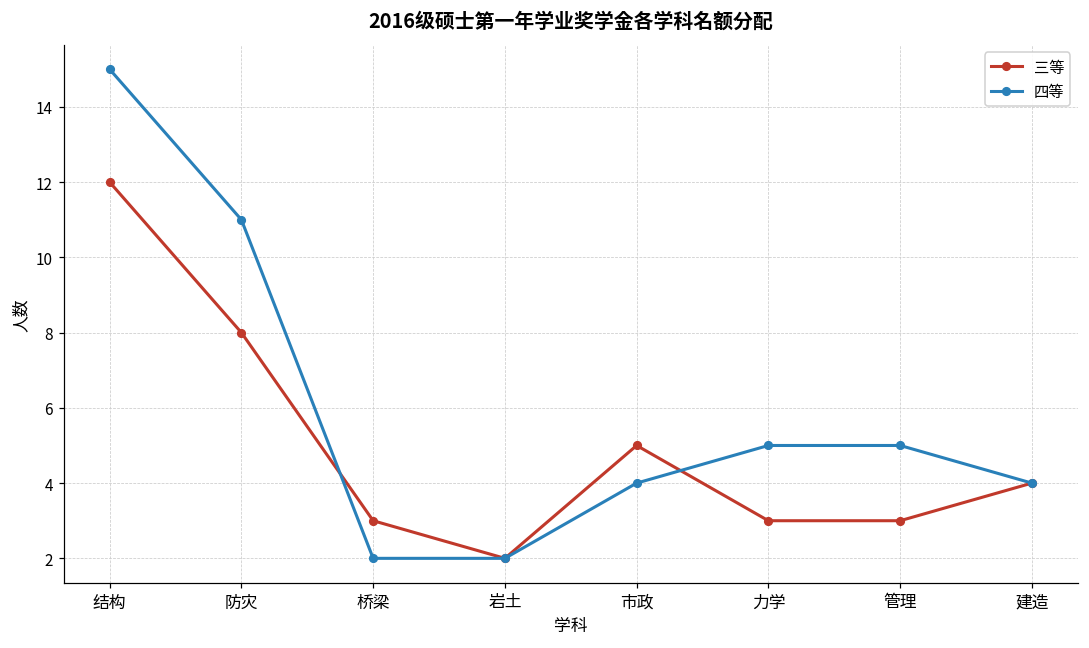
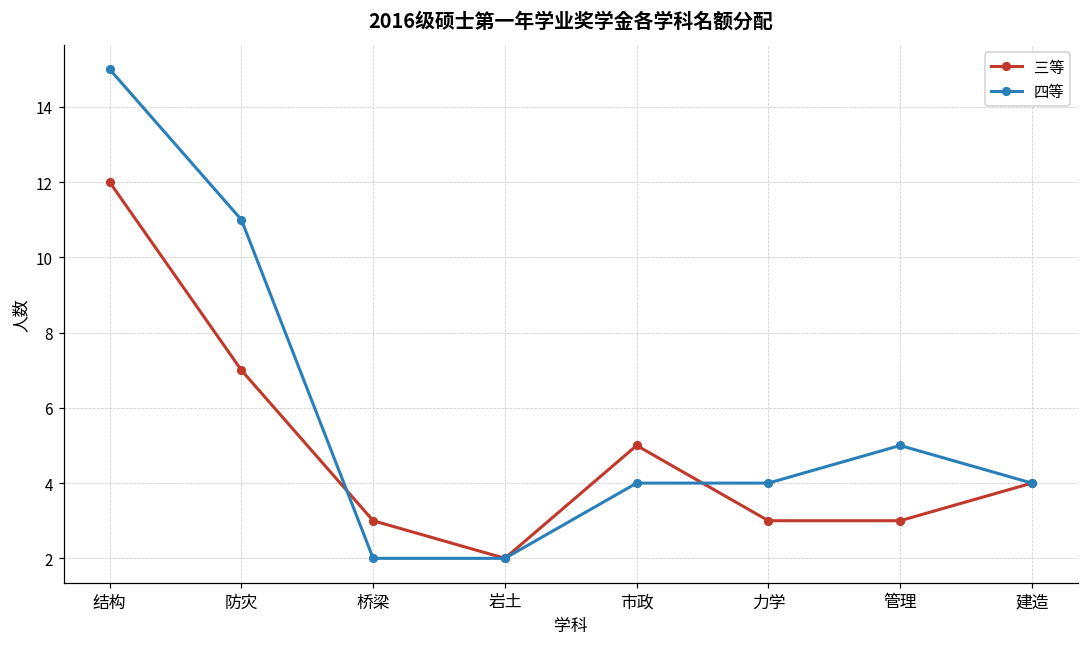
  {
    "三等": {
      "结构": 12,
-     "防灾": 8,
+     "防灾": 7,
      "桥梁": 3,
      "市政": 5,
      "力学": 3,
      "管理": 3
    },
    "四等": {
      "结构": 15,
      "防灾": 11,
      "桥梁": 2,
      "市政": 4,
-     "力学": 5,
+     "力学": 4,
      "管理": 5
    }
  }
